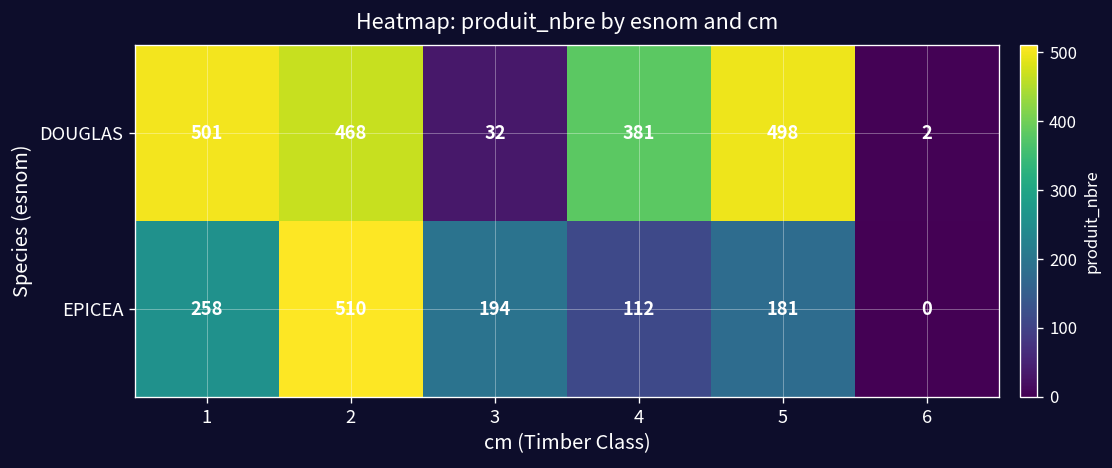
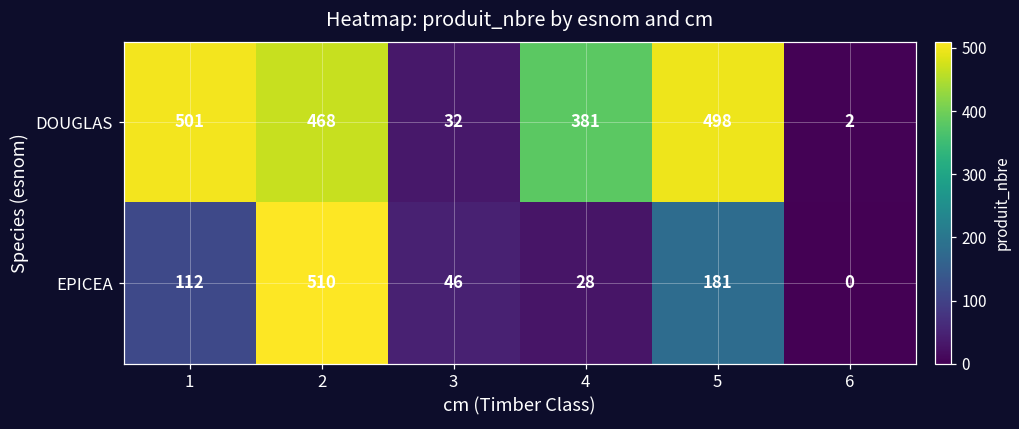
  {
    "DOUGLAS": {
      "1": 501,
      "2": 468,
      "3": 32,
      "4": 381,
      "5": 498,
      "6": 2
    },
    "EPICEA": {
-     "1": 258,
+     "1": 112,
      "2": 510,
-     "3": 194,
-     "4": 112,
+     "3": 46,
+     "4": 28,
      "5": 181,
      "6": 0
    }
  }
